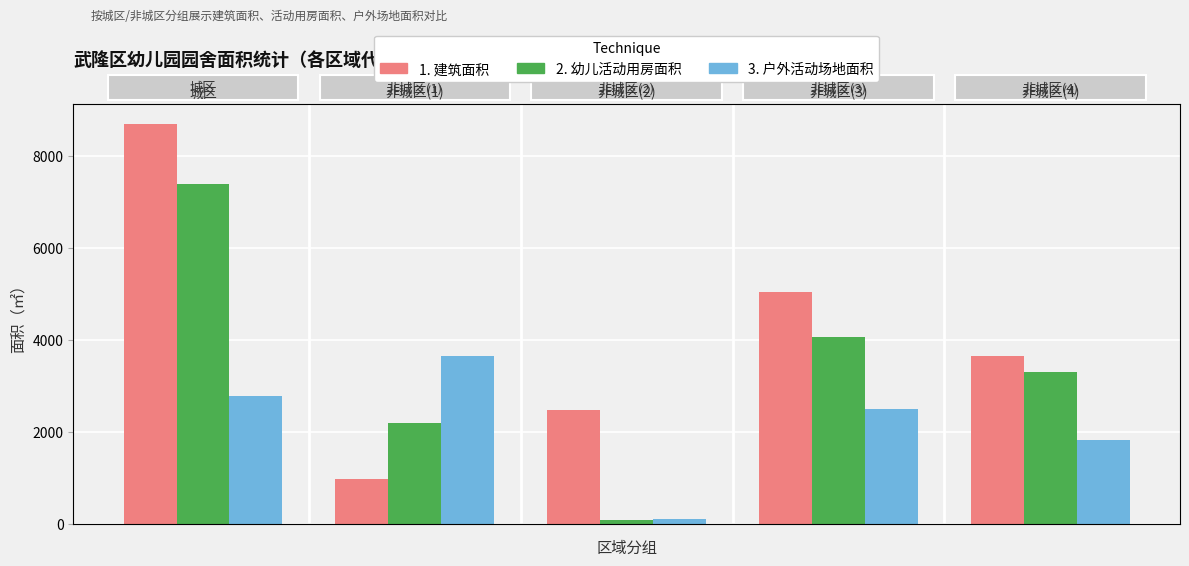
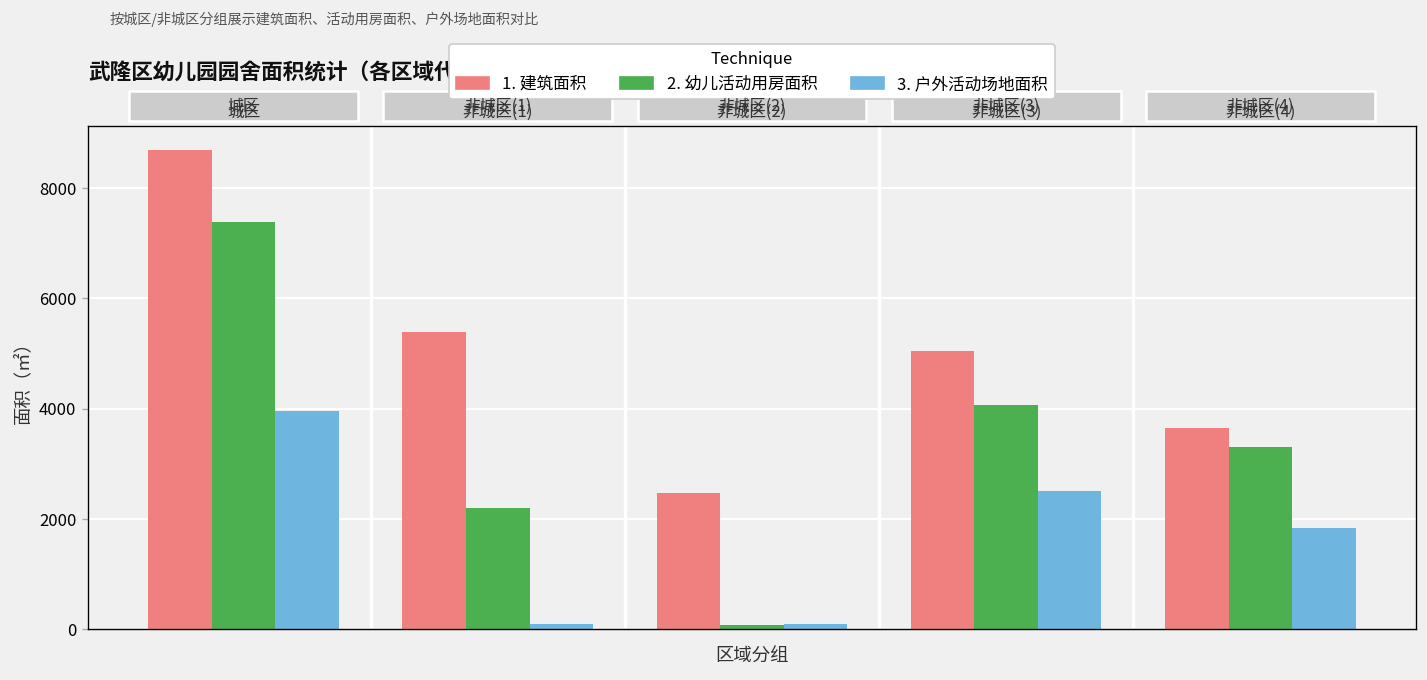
  {
    "1. 建筑面积": {
      "城区": 8700,
-     "非城区(1)": 1000,
+     "非城区(1)": 5400,
      "非城区(2)": 2500,
      "非城区(3)": 5000,
      "非城区(4)": 3700
    },
    "2. 幼儿活动用房面积": {
      "城区": 7400,
      "非城区(1)": 2200,
      "非城区(2)": 100,
      "非城区(3)": 4100,
      "非城区(4)": 3300
    },
    "3. 户外活动场地面积": {
-     "城区": 2800,
-     "非城区(1)": 3600,
+     "城区": 4000,
+     "非城区(1)": 100,
      "非城区(2)": 100,
      "非城区(3)": 2500,
      "非城区(4)": 1800
    }
  }
